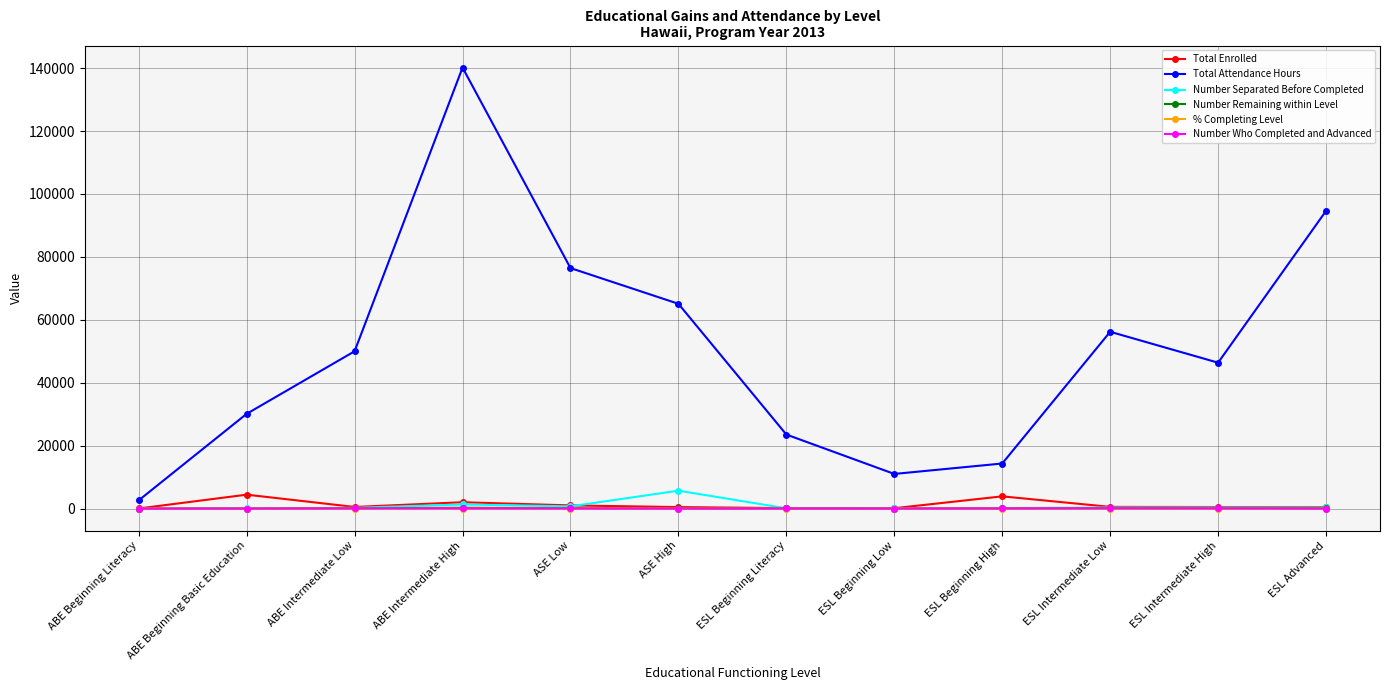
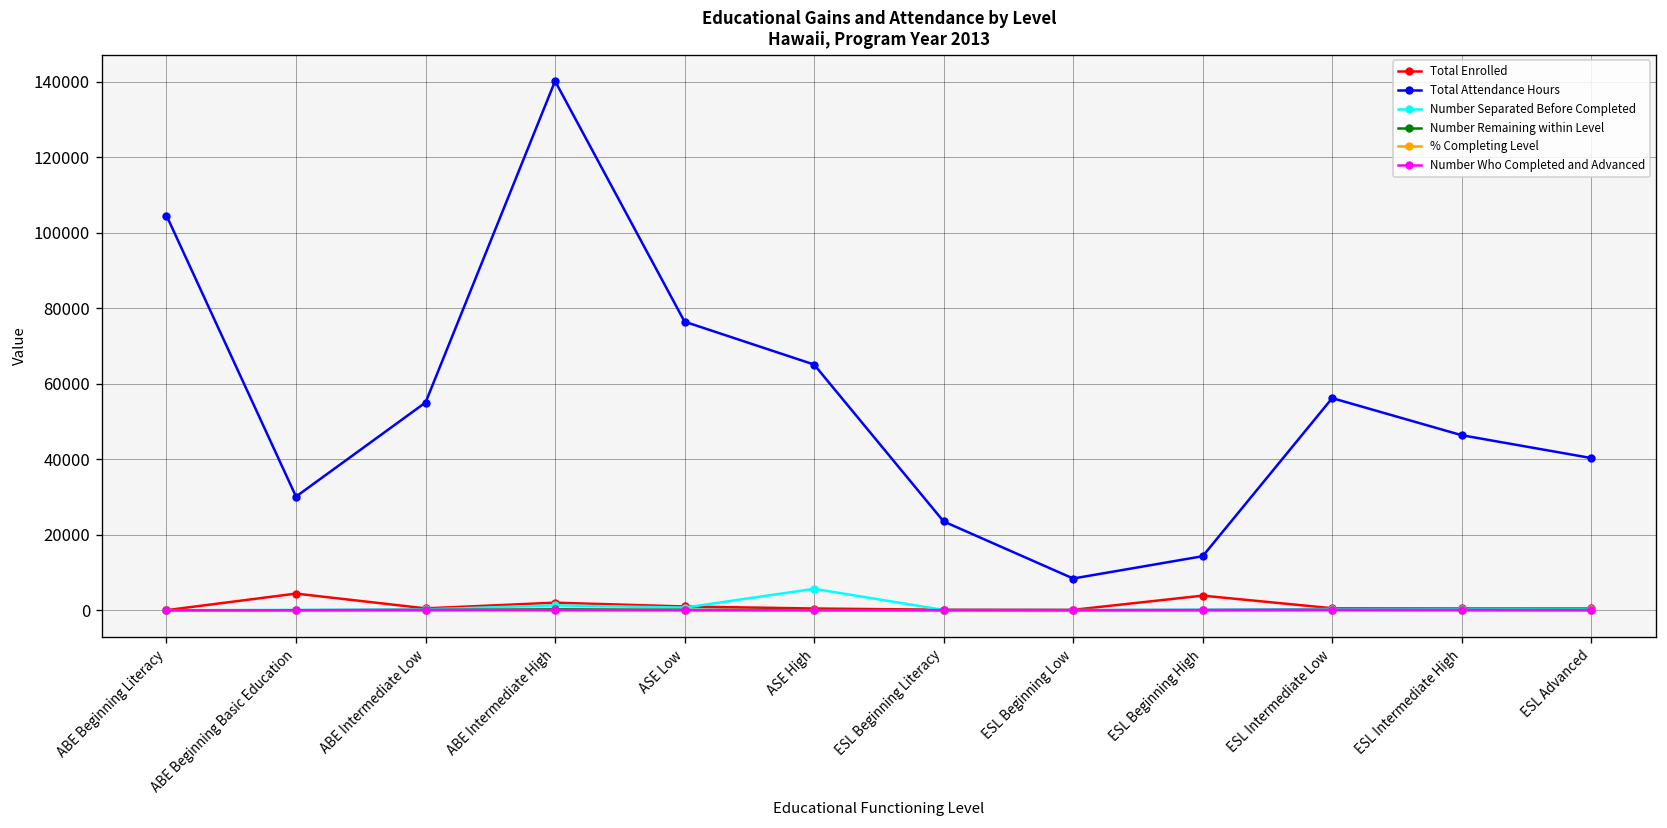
  {
    "Total Enrolled": {
      "ABE Beginning Basic Education": 4000,
      "ESL Beginning High": 4000
    },
    "Total Attendance Hours": {
-     "ABE Beginning Literacy": 3000,
+     "ABE Beginning Literacy": 105000,
      "ABE Beginning Basic Education": 30000,
-     "ABE Intermediate Low": 50000,
+     "ABE Intermediate Low": 55000,
      "ABE Intermediate High": 140000,
      "ASE Low": 76000,
      "ASE High": 65000,
      "ESL Beginning Literacy": 24000,
-     "ESL Beginning Low": 11000,
+     "ESL Beginning Low": 8000,
      "ESL Beginning High": 14000,
      "ESL Intermediate Low": 56000,
      "ESL Intermediate High": 46000,
-     "ESL Advanced": 95000
+     "ESL Advanced": 40000
    },
    "Number Separated Before Completed": {
      "ASE High": 6000
    }
  }
